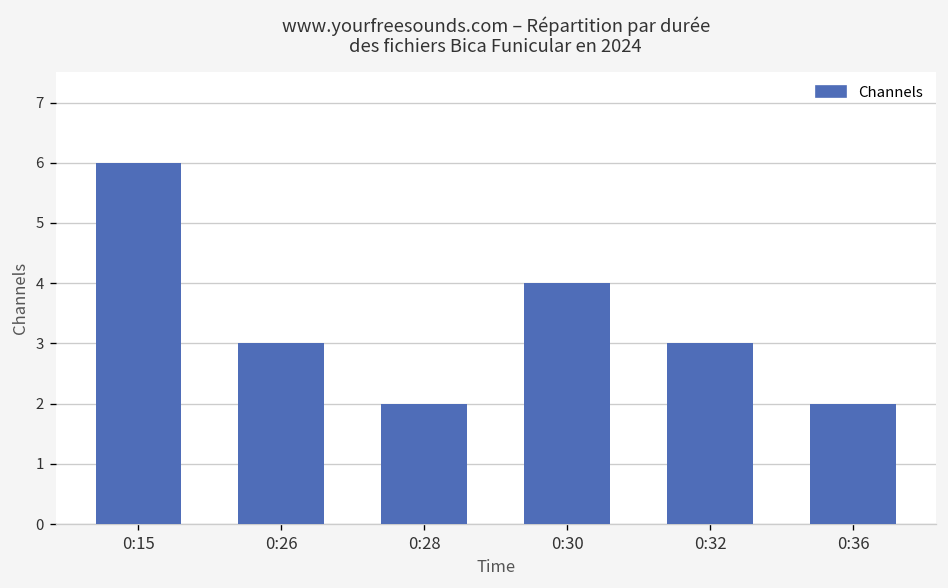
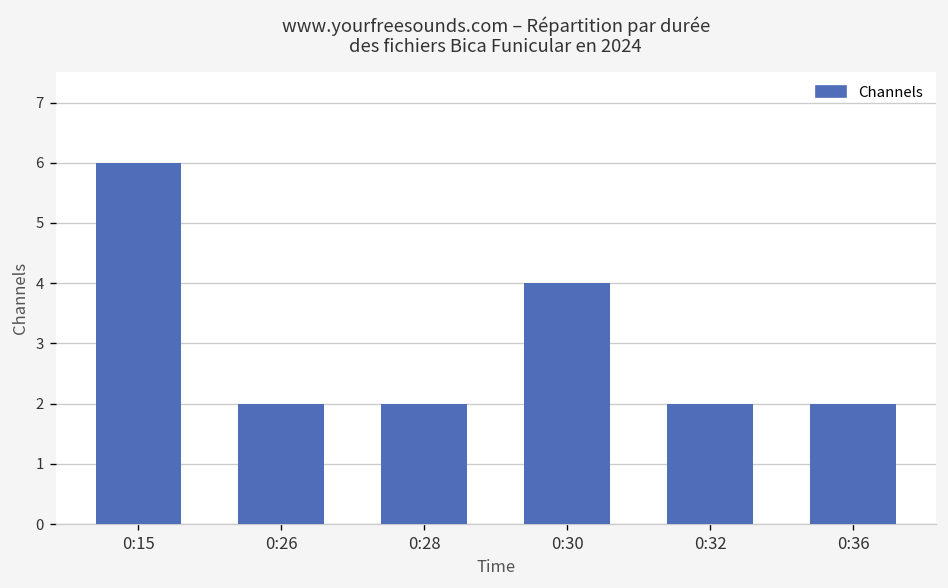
  {
    "0:15": 6,
-   "0:26": 3,
+   "0:26": 2,
    "0:28": 2,
    "0:30": 4,
-   "0:32": 3,
+   "0:32": 2,
    "0:36": 2
  }
